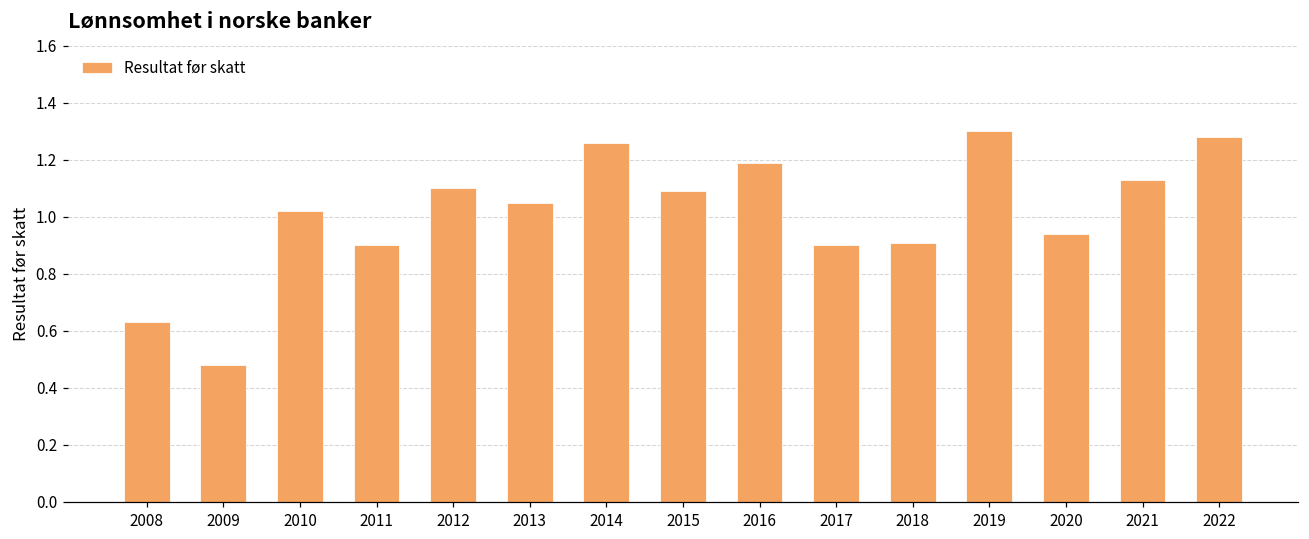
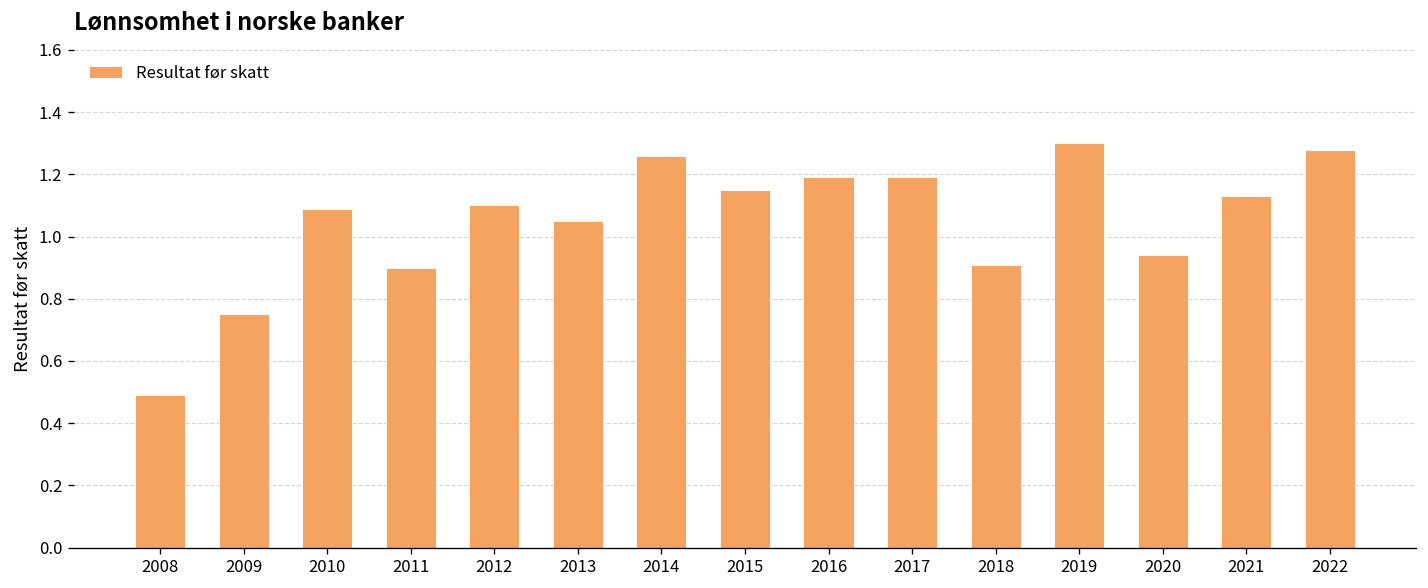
  {
-   "2008": 0.63,
-   "2009": 0.48,
-   "2010": 1.02,
+   "2008": 0.49,
+   "2009": 0.75,
+   "2010": 1.09,
    "2011": 0.90,
    "2012": 1.10,
    "2013": 1.05,
    "2014": 1.26,
-   "2015": 1.09,
+   "2015": 1.15,
    "2016": 1.19,
-   "2017": 0.90,
+   "2017": 1.19,
    "2018": 0.91,
    "2019": 1.30,
    "2020": 0.94,
    "2021": 1.13,
    "2022": 1.28
  }
